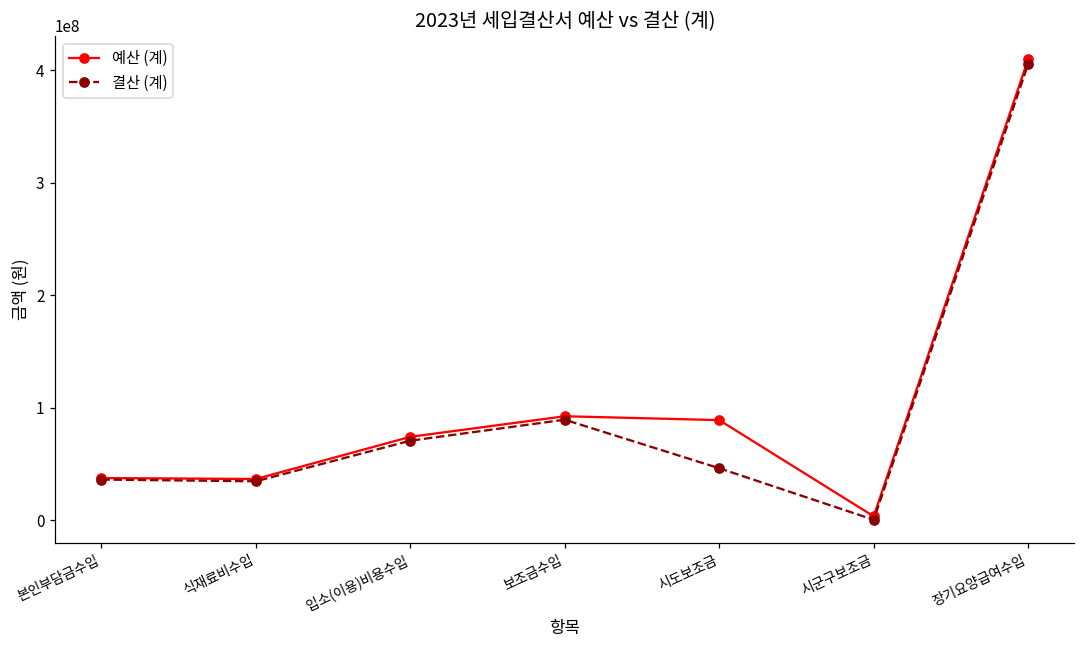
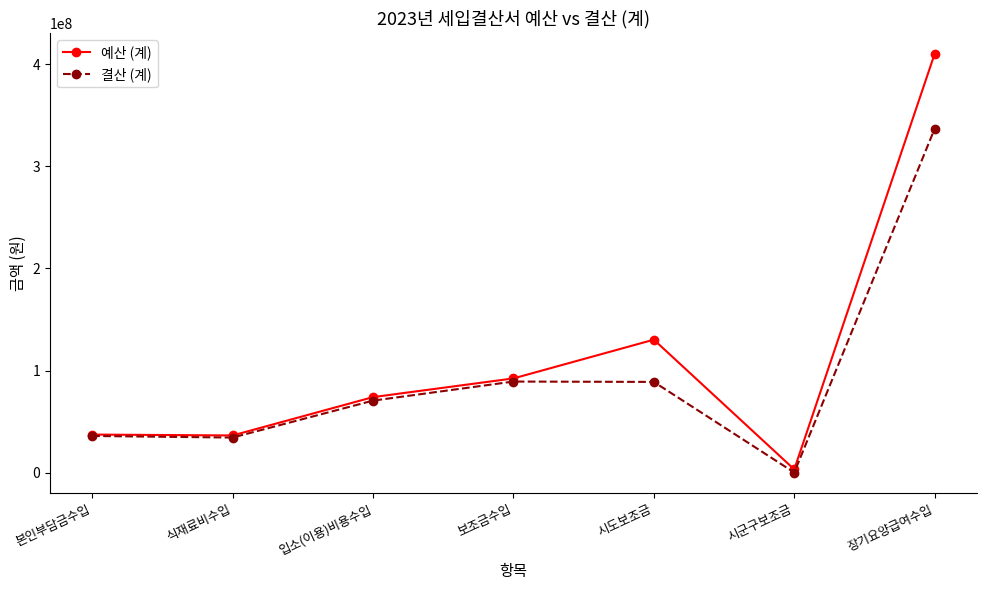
  {
    "예산 (계)": {
      "입소(이용)비용수입": 74000000,
      "보조금수입": 92000000,
-     "시도보조금": 89000000,
+     "시도보조금": 130000000,
      "시군구보조금": 3000000,
      "장기요양급여수입": 410000000
    },
    "결산 (계)": {
      "입소(이용)비용수입": 71000000,
      "보조금수입": 89000000,
-     "시도보조금": 46000000,
+     "시도보조금": 89000000,
      "시군구보조금": 0,
-     "장기요양급여수입": 406000000
+     "장기요양급여수입": 337000000
    }
  }
